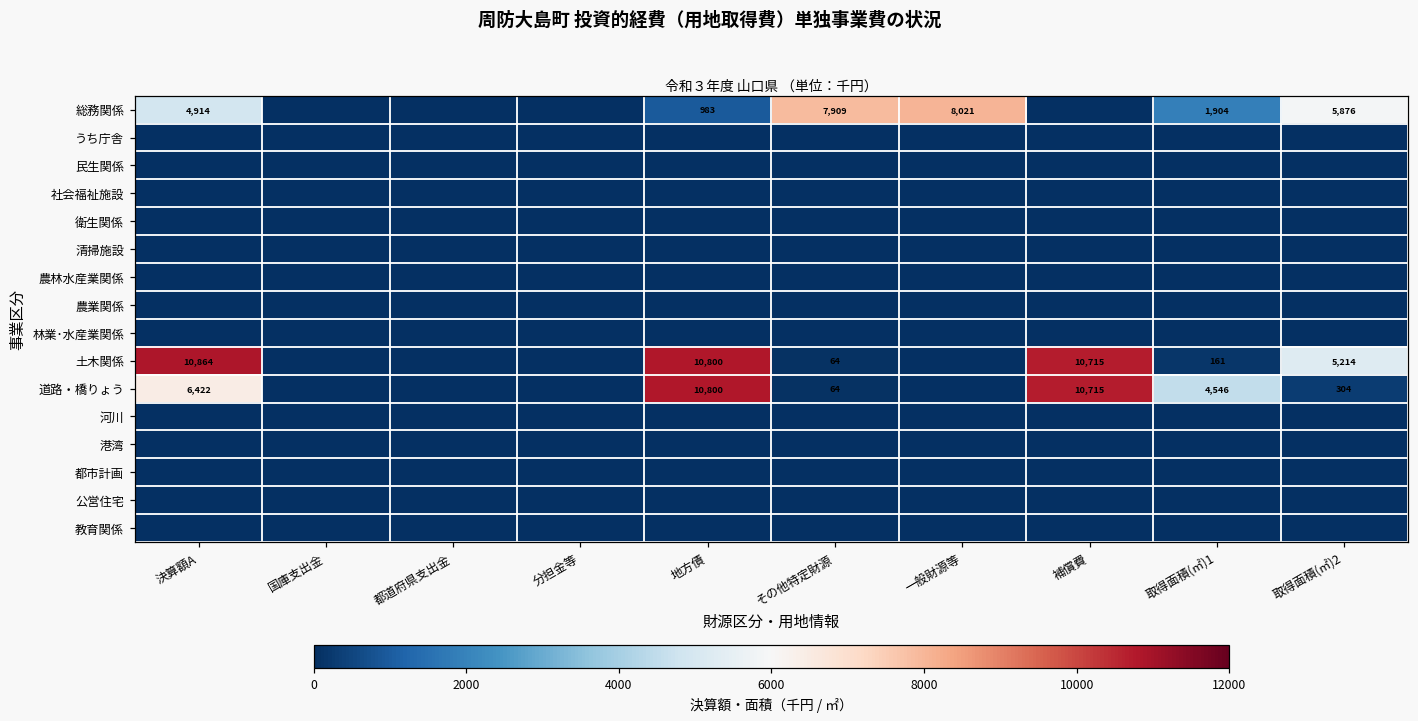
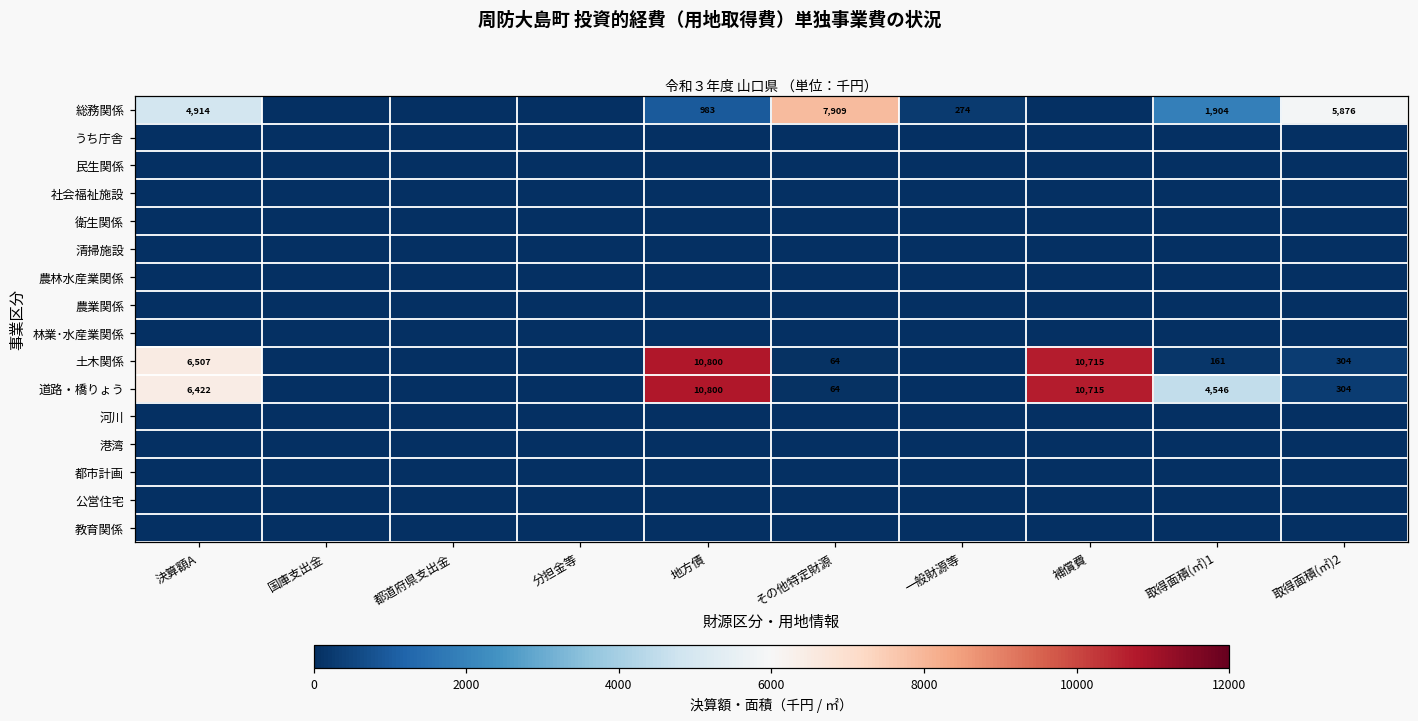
  {
    "総務関係": {
      "決算額A": "4,914",
      "地方債": "983",
      "その他特定財源": "7,909",
-     "一般財源等": "8,021",
+     "一般財源等": "274",
      "取得面積(㎡)1": "1,904",
      "取得面積(㎡)2": "5,876"
    },
    "土木関係": {
-     "決算額A": "10,864",
+     "決算額A": "6,507",
      "地方債": "10,800",
      "その他特定財源": "64",
      "補償費": "10,715",
      "取得面積(㎡)1": "161",
-     "取得面積(㎡)2": "5,214"
+     "取得面積(㎡)2": "304"
    },
    "道路・橋りょう": {
      "決算額A": "6,422",
      "地方債": "10,800",
      "その他特定財源": "64",
      "補償費": "10,715",
      "取得面積(㎡)1": "4,546",
      "取得面積(㎡)2": "304"
    }
  }
